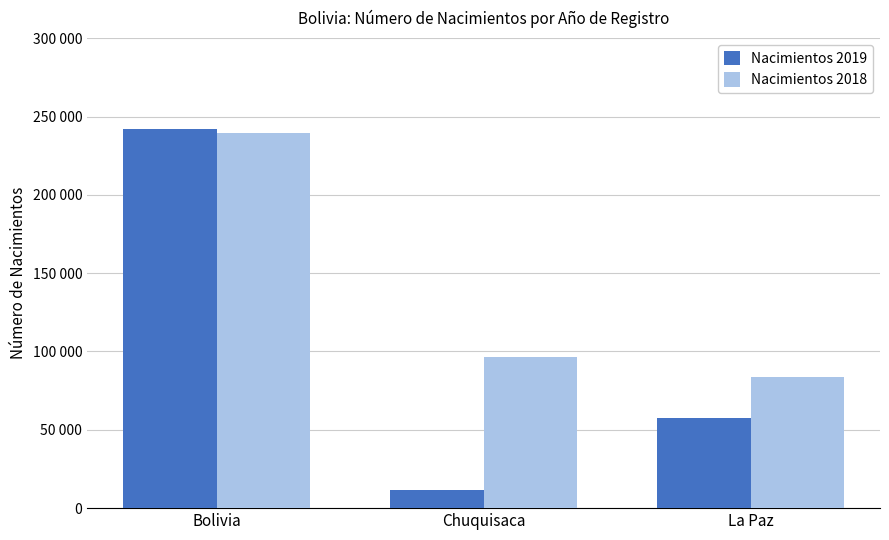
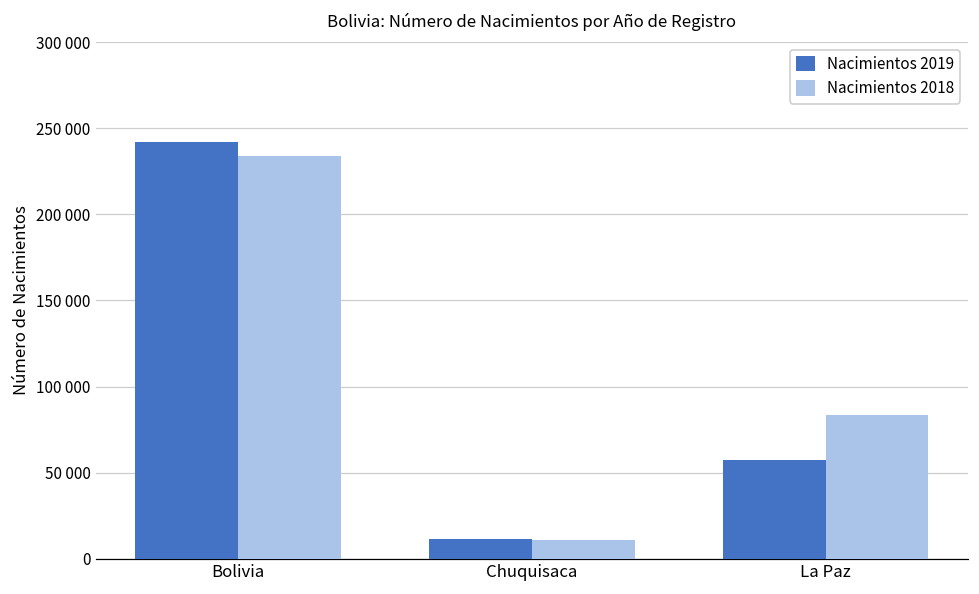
  {
    "Nacimientos 2019": {
      "Bolivia": 242000,
      "Chuquisaca": 12000,
      "La Paz": 58000
    },
    "Nacimientos 2018": {
-     "Bolivia": 239000,
-     "Chuquisaca": 97000,
+     "Bolivia": 234000,
+     "Chuquisaca": 11000,
      "La Paz": 83000
    }
  }
